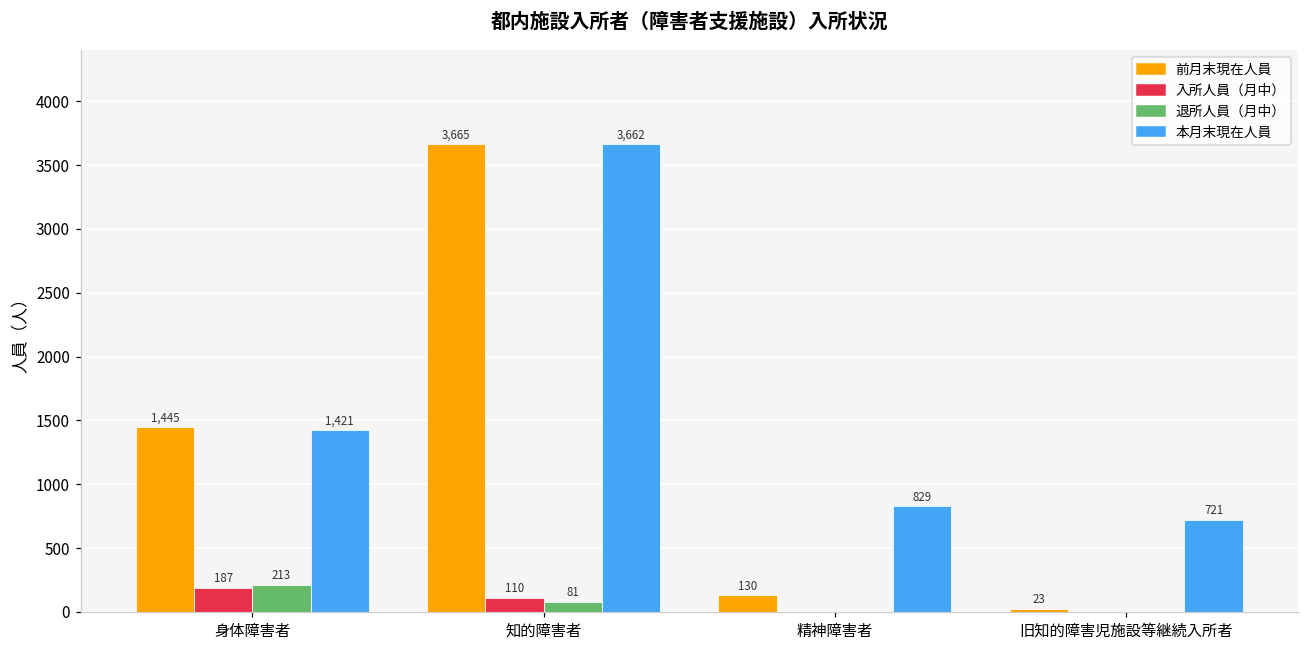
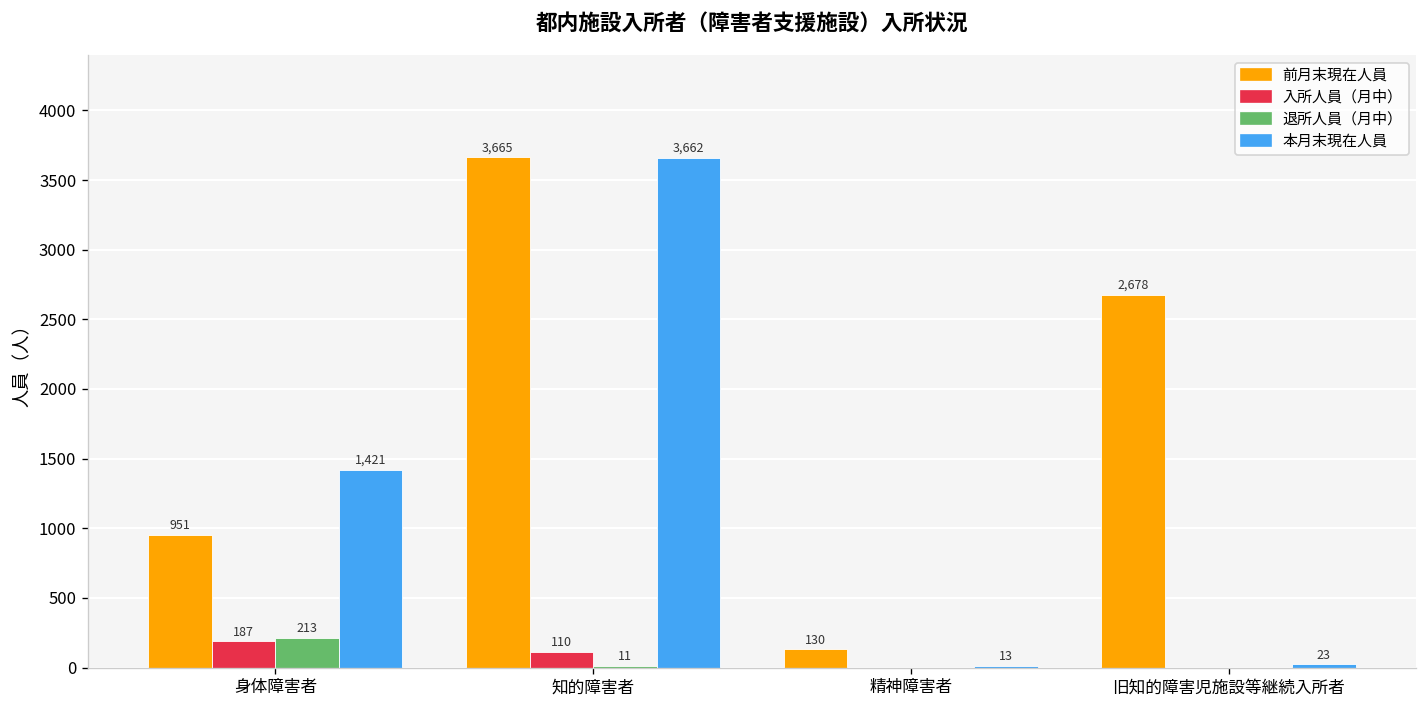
  {
    "前月末現在人員": {
-     "身体障害者": "1,445",
+     "身体障害者": "951",
      "知的障害者": "3,665",
      "精神障害者": "130",
-     "旧知的障害児施設等継続入所者": "23"
+     "旧知的障害児施設等継続入所者": "2,678"
    },
    "入所人員（月中）": {
      "身体障害者": "187",
      "知的障害者": "110"
    },
    "退所人員（月中）": {
      "身体障害者": "213",
-     "知的障害者": "81"
+     "知的障害者": "11"
    },
    "本月末現在人員": {
      "身体障害者": "1,421",
      "知的障害者": "3,662",
-     "精神障害者": "829",
-     "旧知的障害児施設等継続入所者": "721"
+     "精神障害者": "13",
+     "旧知的障害児施設等継続入所者": "23"
    }
  }
